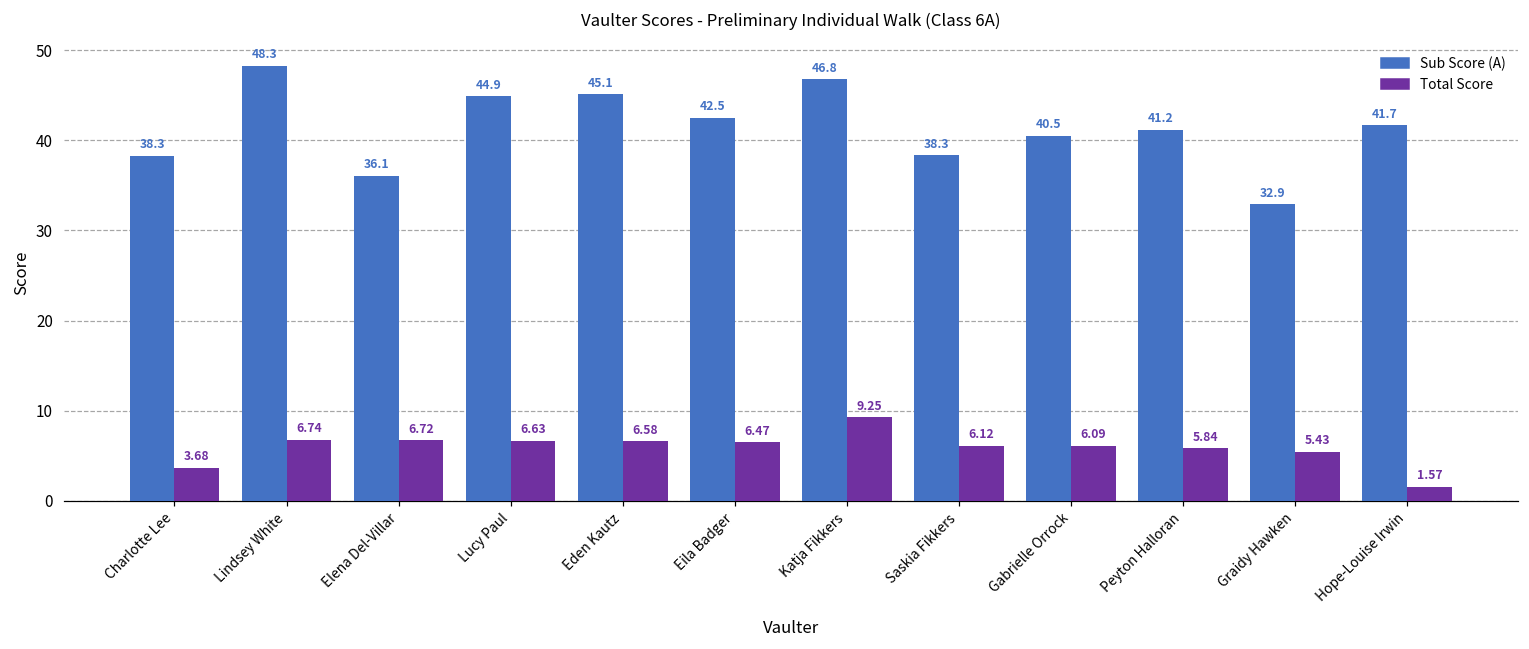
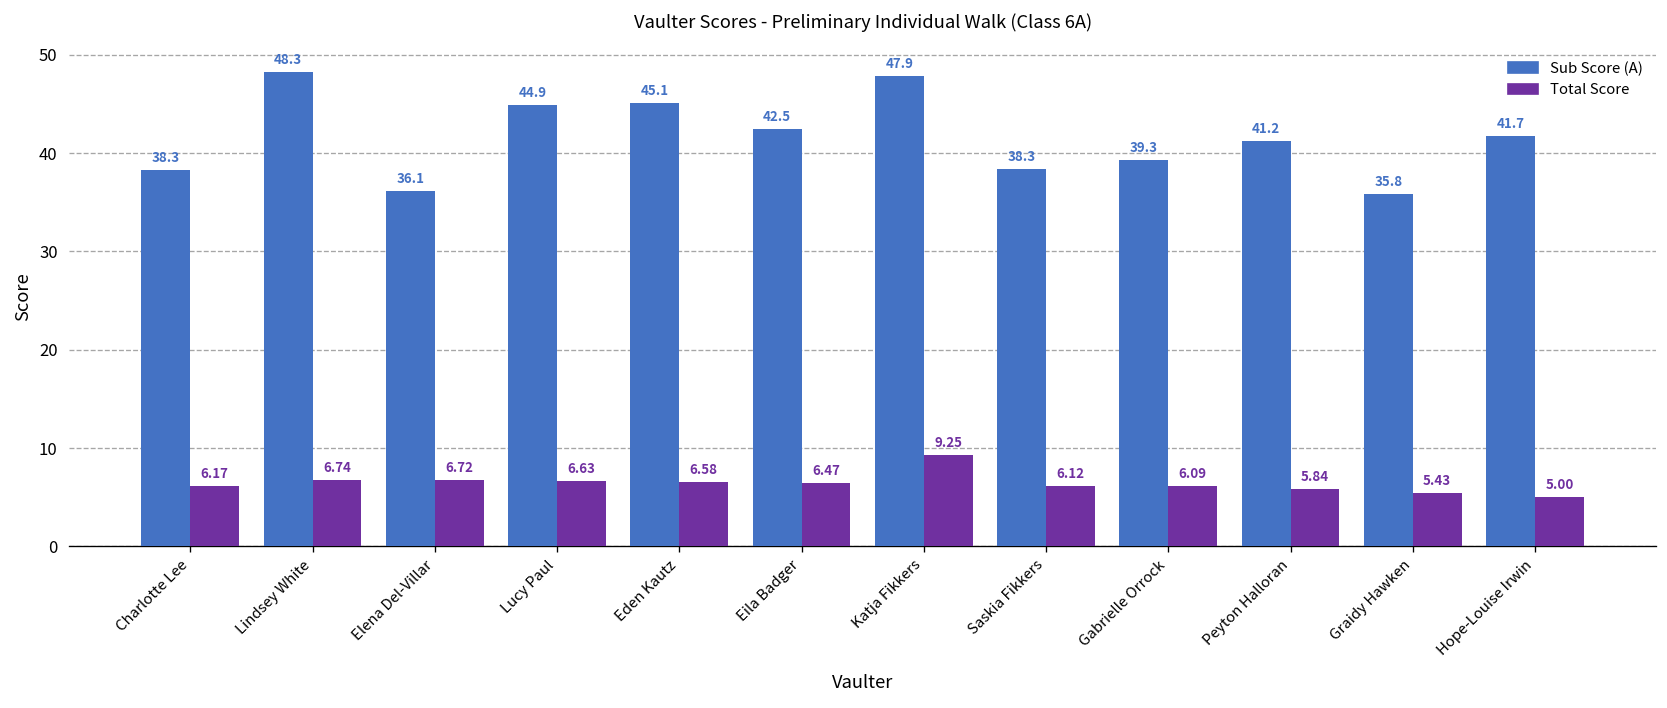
  {
    "Sub Score (A)": {
      "Charlotte Lee": 38.3,
      "Lindsey White": 48.3,
      "Elena Del-Villar": 36.1,
      "Lucy Paul": 44.9,
      "Eden Kautz": 45.1,
      "Eila Badger": 42.5,
-     "Katja Fikkers": 46.8,
+     "Katja Fikkers": 47.9,
      "Saskia Fikkers": 38.3,
-     "Gabrielle Orrock": 40.5,
+     "Gabrielle Orrock": 39.3,
      "Peyton Halloran": 41.2,
-     "Graidy Hawken": 32.9,
+     "Graidy Hawken": 35.8,
      "Hope-Louise Irwin": 41.7
    },
    "Total Score": {
-     "Charlotte Lee": 3.68,
+     "Charlotte Lee": 6.17,
      "Lindsey White": 6.74,
      "Elena Del-Villar": 6.72,
      "Lucy Paul": 6.63,
      "Eden Kautz": 6.58,
      "Eila Badger": 6.47,
      "Katja Fikkers": 9.25,
      "Saskia Fikkers": 6.12,
      "Gabrielle Orrock": 6.09,
      "Peyton Halloran": 5.84,
      "Graidy Hawken": 5.43,
-     "Hope-Louise Irwin": 1.57
+     "Hope-Louise Irwin": 5.00
    }
  }
